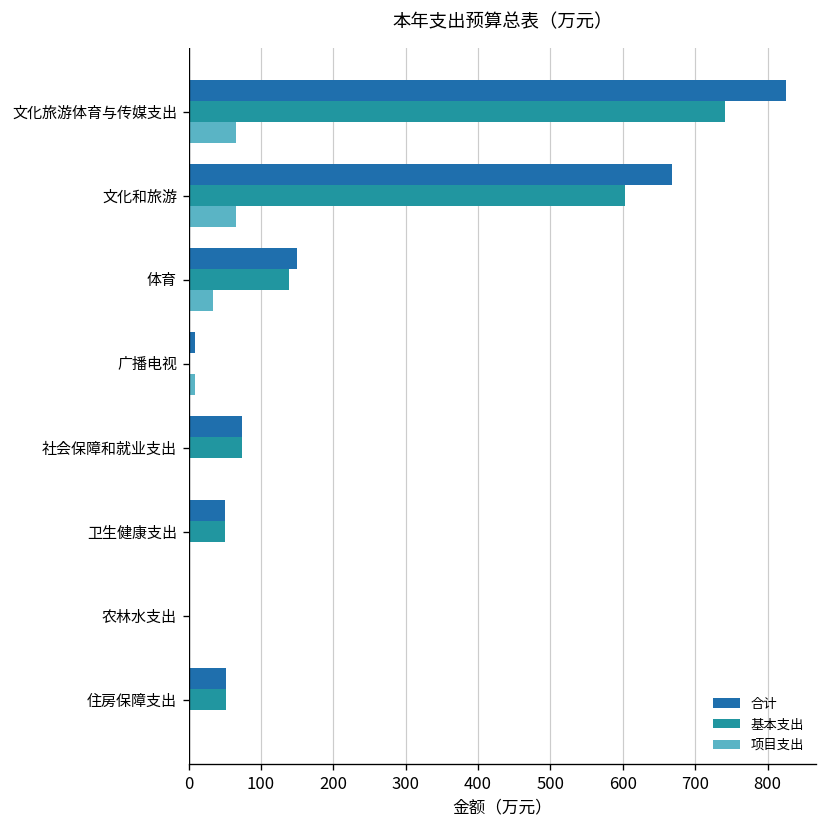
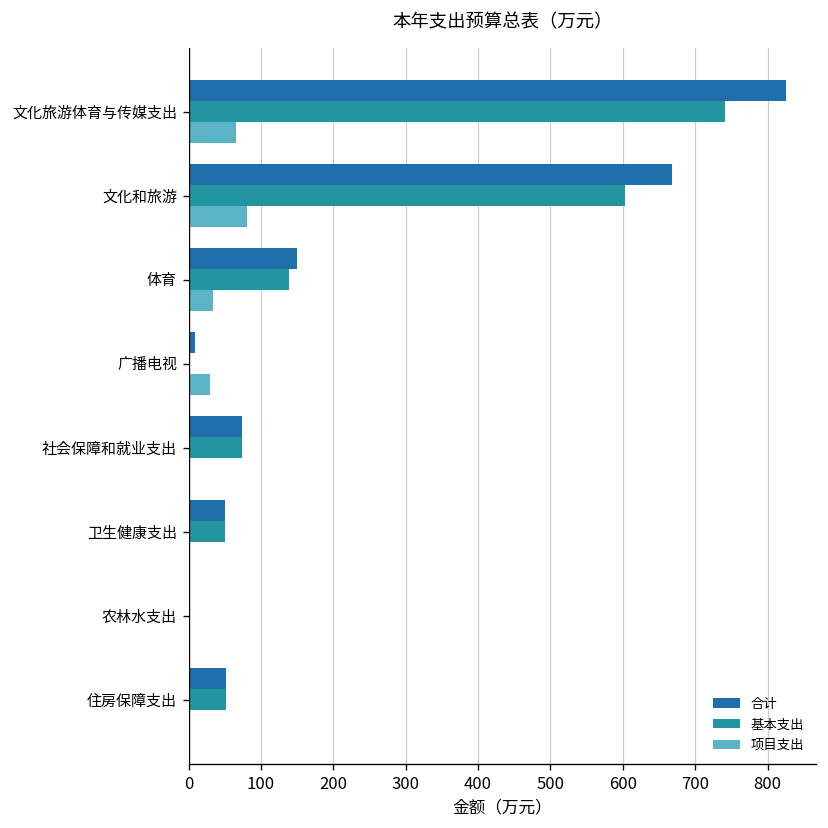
  {
    "项目支出": {
      "文化旅游体育与传媒支出": 70,
-     "文化和旅游": 70,
+     "文化和旅游": 80,
      "体育": 30,
-     "广播电视": 10,
+     "广播电视": 30,
      "社会保障和就业支出": 0,
      "卫生健康支出": 0,
      "农林水支出": 0,
      "住房保障支出": 0
    }
  }
